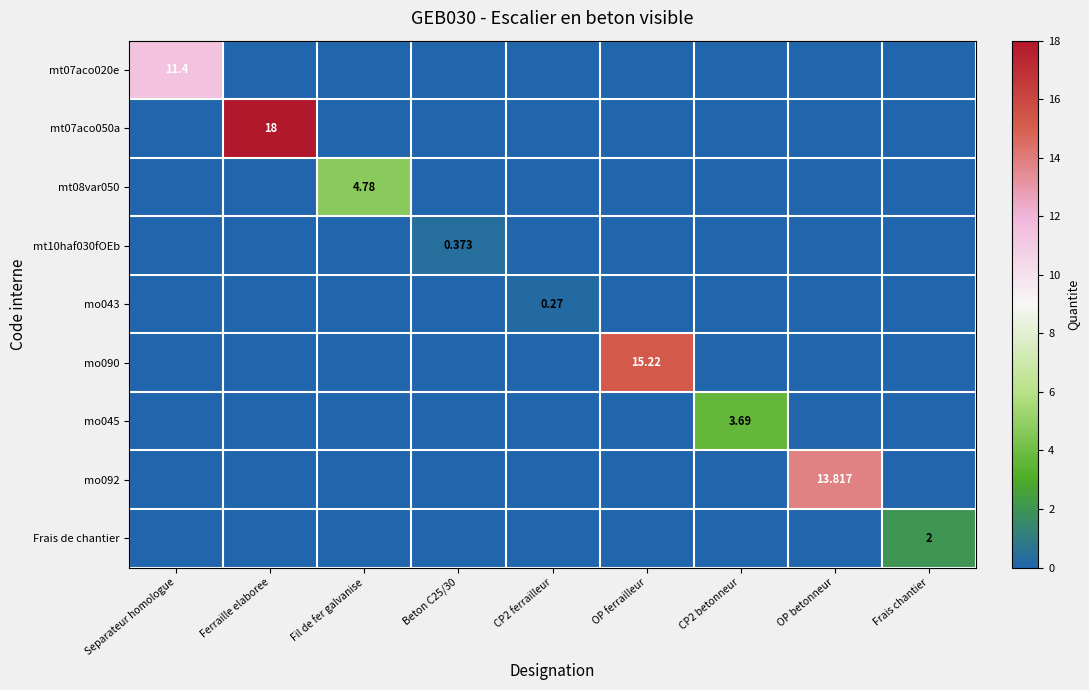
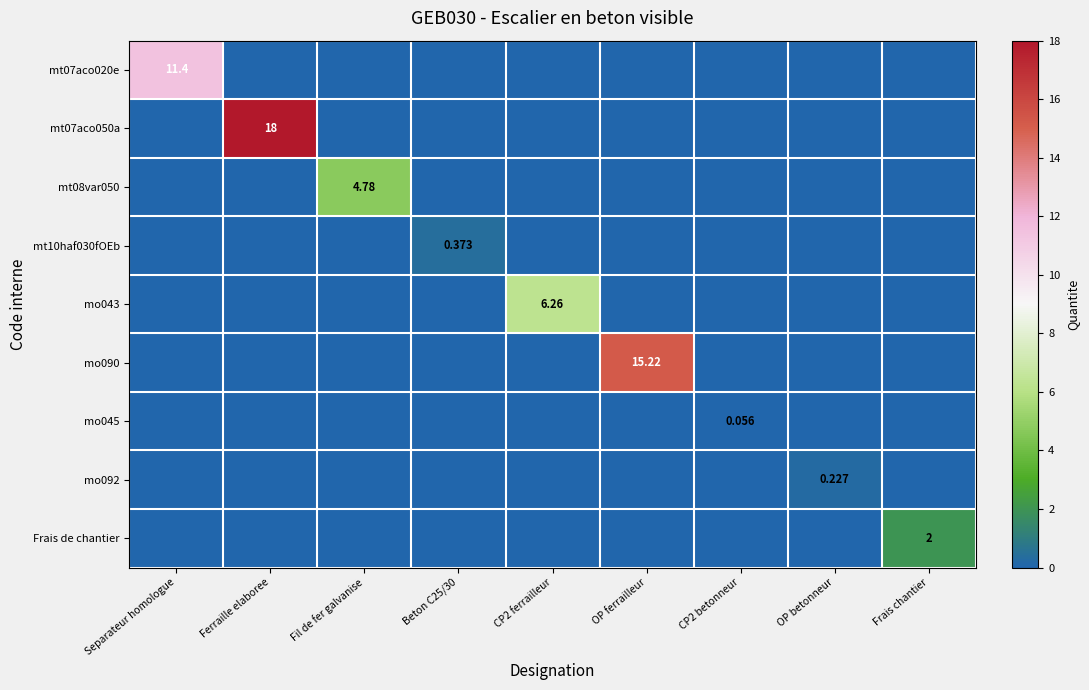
  {
    "mt07aco020e": {
      "Separateur homologue": 11.4
    },
    "mt07aco050a": {
      "Ferraille elaboree": 18
    },
    "mt08var050": {
      "Fil de fer galvanise": 4.78
    },
    "mt10haf030fOEb": {
      "Beton C25/30": 0.373
    },
    "mo043": {
-     "CP2 ferrailleur": 0.27
+     "CP2 ferrailleur": 6.26
    },
    "mo090": {
      "OP ferrailleur": 15.22
    },
    "mo045": {
-     "CP2 betonneur": 3.69
+     "CP2 betonneur": 0.056
    },
    "mo092": {
-     "OP betonneur": 13.817
+     "OP betonneur": 0.227
    },
    "Frais de chantier": {
      "Frais chantier": 2
    }
  }
